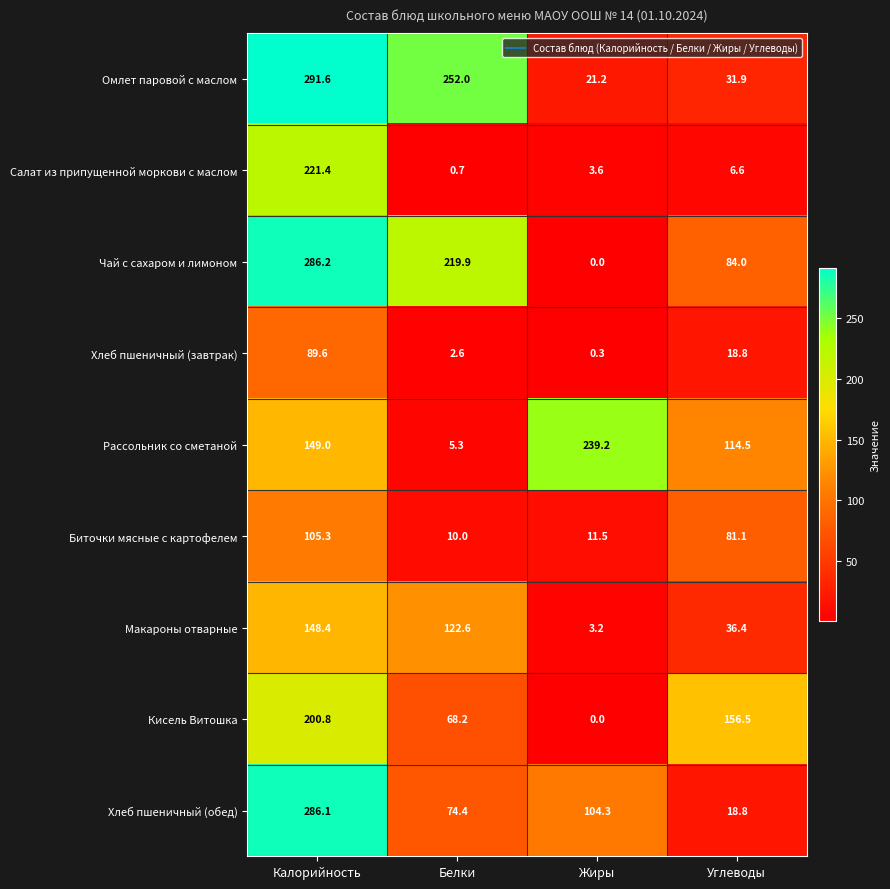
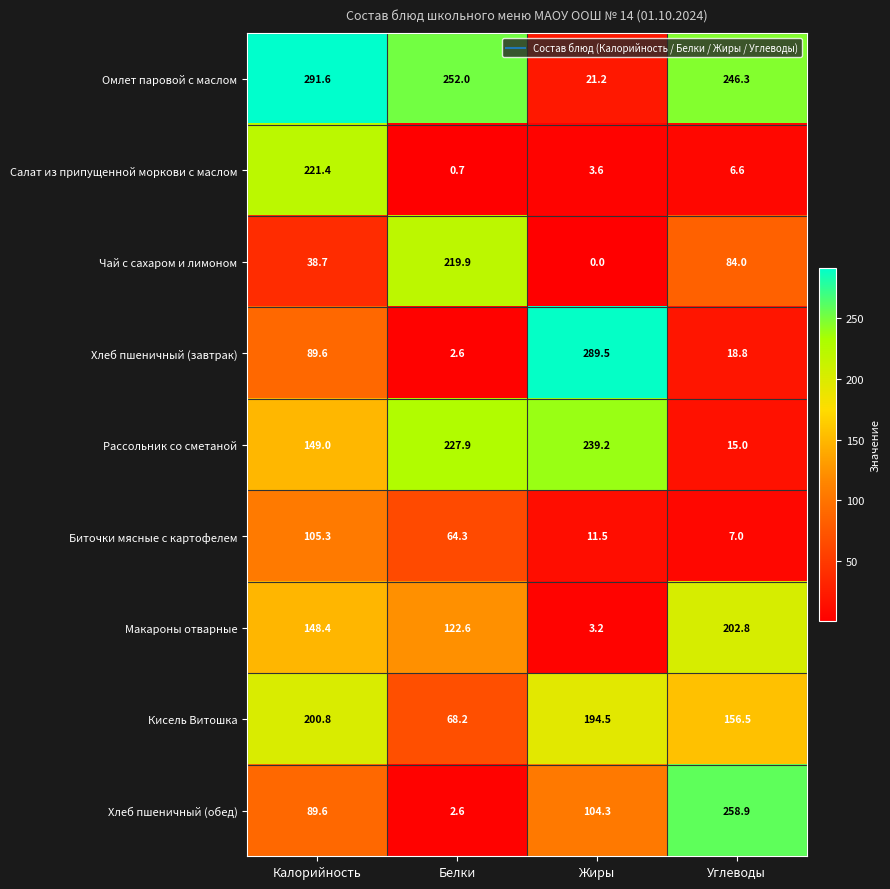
  {
    "Омлет паровой с маслом": {
      "Калорийность": 291.6,
      "Белки": 252.0,
      "Жиры": 21.2,
-     "Углеводы": 31.9
+     "Углеводы": 246.3
    },
    "Салат из припущенной моркови с маслом": {
      "Калорийность": 221.4,
      "Белки": 0.7,
      "Жиры": 3.6,
      "Углеводы": 6.6
    },
    "Чай с сахаром и лимоном": {
-     "Калорийность": 286.2,
+     "Калорийность": 38.7,
      "Белки": 219.9,
      "Жиры": 0.0,
      "Углеводы": 84.0
    },
    "Хлеб пшеничный (завтрак)": {
      "Калорийность": 89.6,
      "Белки": 2.6,
-     "Жиры": 0.3,
+     "Жиры": 289.5,
      "Углеводы": 18.8
    },
    "Рассольник со сметаной": {
      "Калорийность": 149.0,
-     "Белки": 5.3,
+     "Белки": 227.9,
      "Жиры": 239.2,
-     "Углеводы": 114.5
+     "Углеводы": 15.0
    },
    "Биточки мясные с картофелем": {
      "Калорийность": 105.3,
-     "Белки": 10.0,
+     "Белки": 64.3,
      "Жиры": 11.5,
-     "Углеводы": 81.1
+     "Углеводы": 7.0
    },
    "Макароны отварные": {
      "Калорийность": 148.4,
      "Белки": 122.6,
      "Жиры": 3.2,
-     "Углеводы": 36.4
+     "Углеводы": 202.8
    },
    "Кисель Витошка": {
      "Калорийность": 200.8,
      "Белки": 68.2,
-     "Жиры": 0.0,
+     "Жиры": 194.5,
      "Углеводы": 156.5
    },
    "Хлеб пшеничный (обед)": {
-     "Калорийность": 286.1,
-     "Белки": 74.4,
+     "Калорийность": 89.6,
+     "Белки": 2.6,
      "Жиры": 104.3,
-     "Углеводы": 18.8
+     "Углеводы": 258.9
    }
  }
